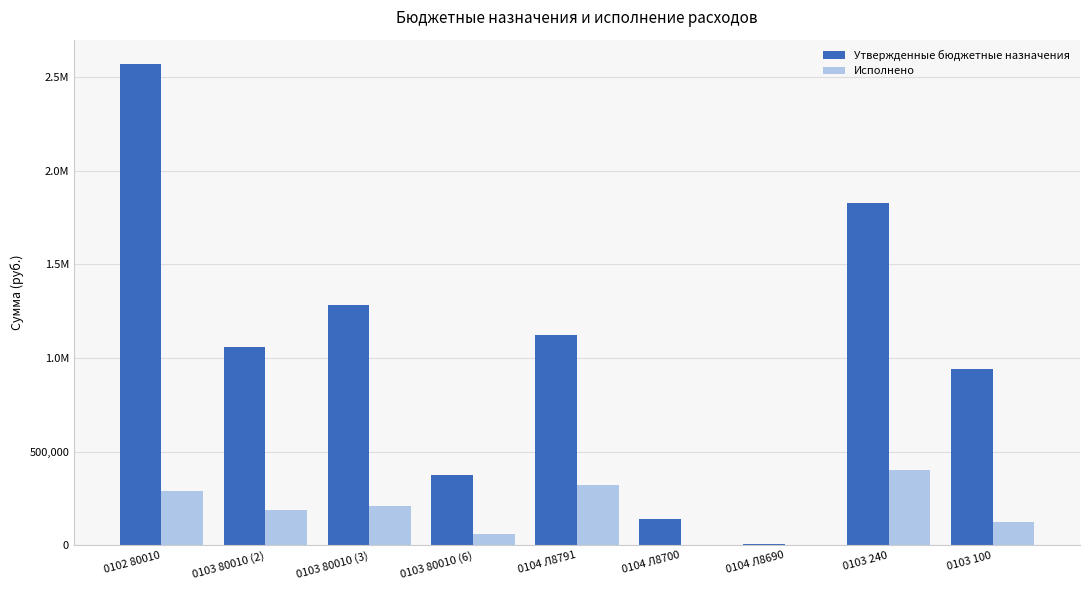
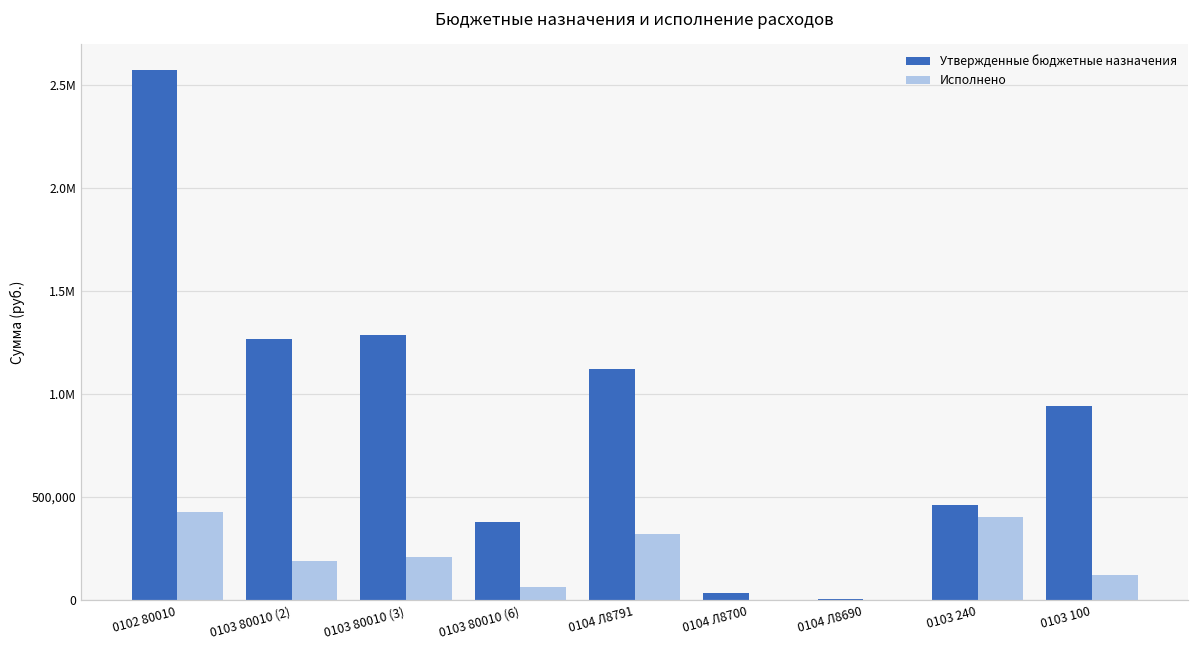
  {
    "Утвержденные бюджетные назначения": {
      "0102 80010": "2,570,000",
-     "0103 80010 (2)": "1,060,000",
+     "0103 80010 (2)": "1,270,000",
      "0103 80010 (3)": "1,290,000",
      "0103 80010 (6)": "380,000",
      "0104 Л8791": "1,120,000",
-     "0104 Л8700": "140,000",
-     "0103 240": "1,830,000",
+     "0104 Л8700": "40,000",
+     "0103 240": "460,000",
      "0103 100": "940,000"
    },
    "Исполнено": {
-     "0102 80010": "290,000",
+     "0102 80010": "430,000",
      "0103 80010 (2)": "190,000",
      "0103 80010 (3)": "210,000",
      "0103 80010 (6)": "60,000",
      "0104 Л8791": "320,000",
      "0104 Л8700": "0",
      "0104 Л8690": "0",
      "0103 240": "400,000",
      "0103 100": "120,000"
    }
  }
